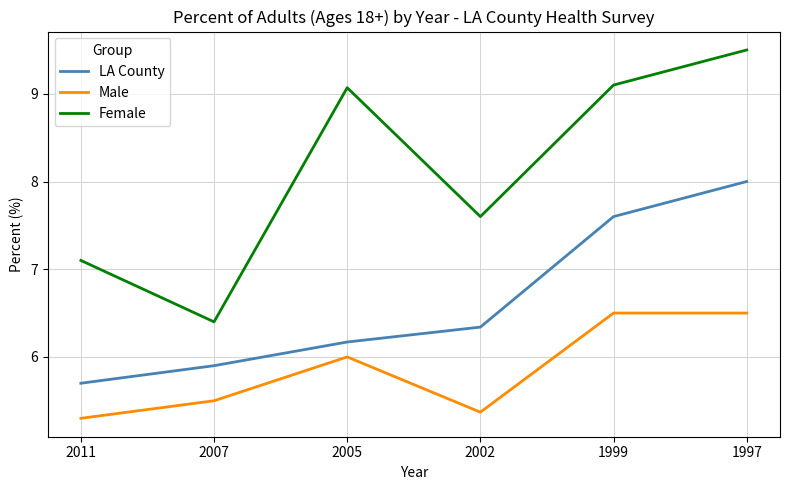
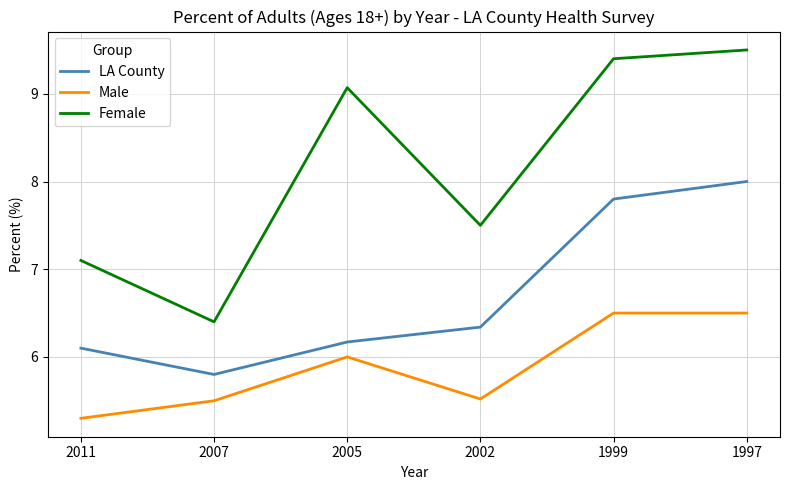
  {
    "LA County": {
-     "2011": 5.7,
-     "2007": 5.9,
+     "2011": 6.1,
+     "2007": 5.8,
      "2005": 6.2,
      "2002": 6.3,
-     "1999": 7.6,
+     "1999": 7.8,
      "1997": 8.0
    },
    "Male": {
      "2011": 5.3,
      "2007": 5.5,
      "2005": 6.0,
-     "2002": 5.4,
+     "2002": 5.5,
      "1999": 6.5,
      "1997": 6.5
    },
    "Female": {
      "2011": 7.1,
      "2007": 6.4,
      "2005": 9.1,
-     "2002": 7.6,
-     "1999": 9.1,
+     "2002": 7.5,
+     "1999": 9.4,
      "1997": 9.5
    }
  }
